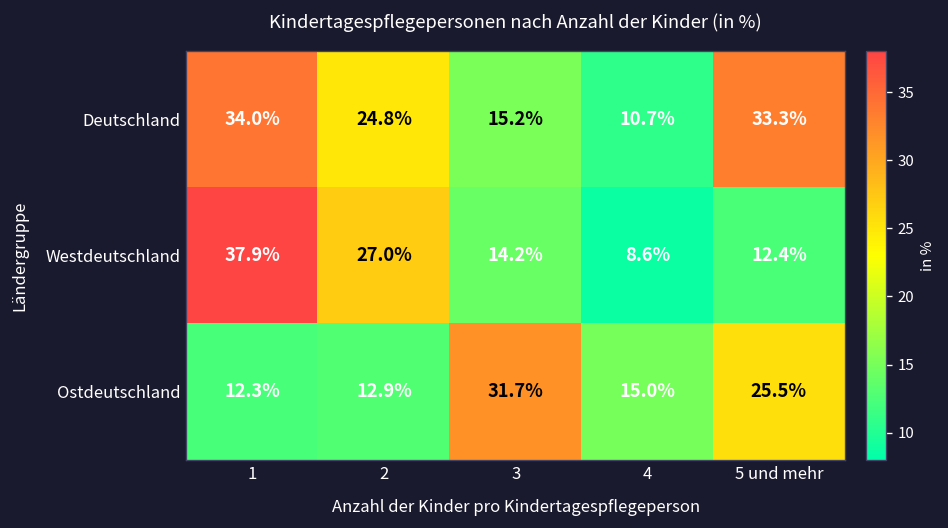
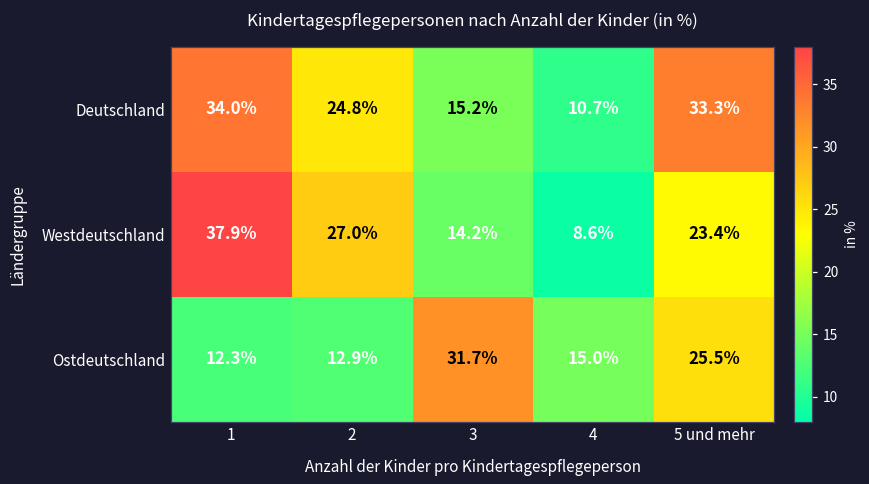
  {
    "Deutschland": {
      "1": "34.0%",
      "2": "24.8%",
      "3": "15.2%",
      "4": "10.7%",
      "5 und mehr": "33.3%"
    },
    "Westdeutschland": {
      "1": "37.9%",
      "2": "27.0%",
      "3": "14.2%",
      "4": "8.6%",
-     "5 und mehr": "12.4%"
+     "5 und mehr": "23.4%"
    },
    "Ostdeutschland": {
      "1": "12.3%",
      "2": "12.9%",
      "3": "31.7%",
      "4": "15.0%",
      "5 und mehr": "25.5%"
    }
  }
